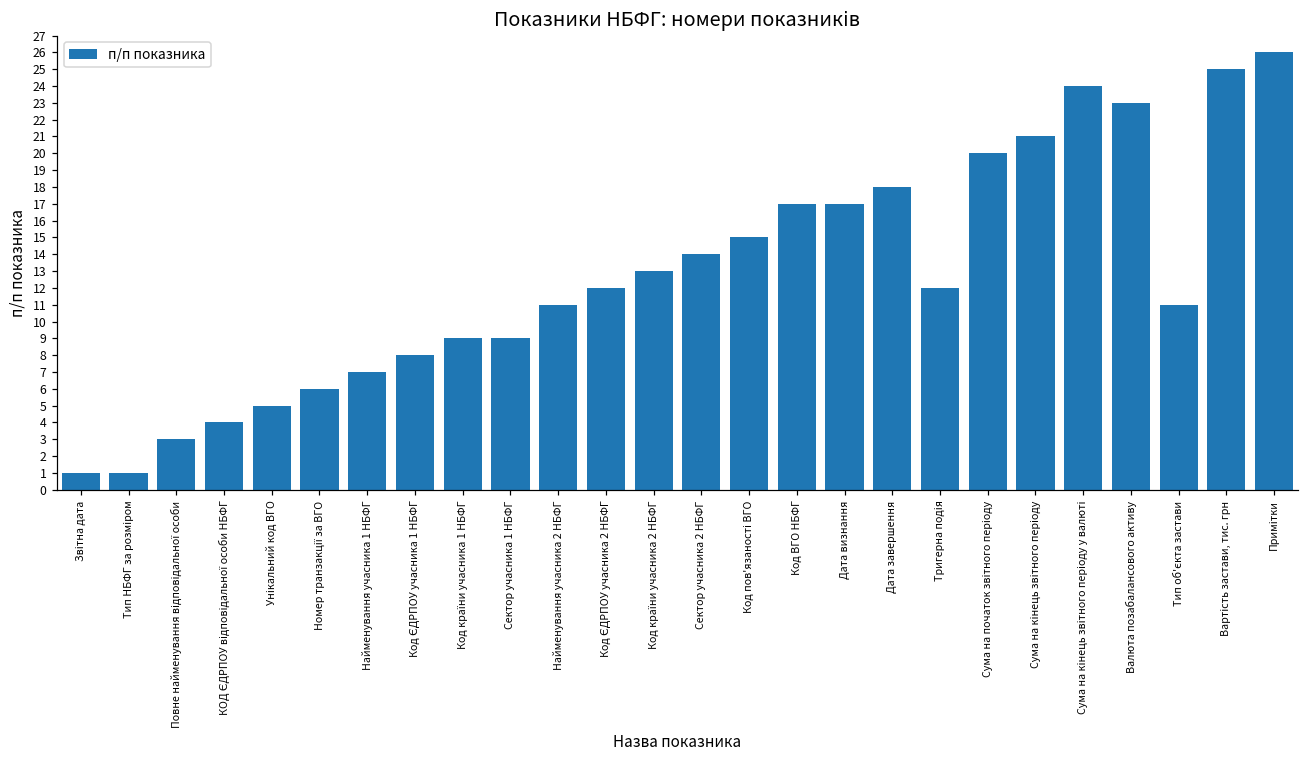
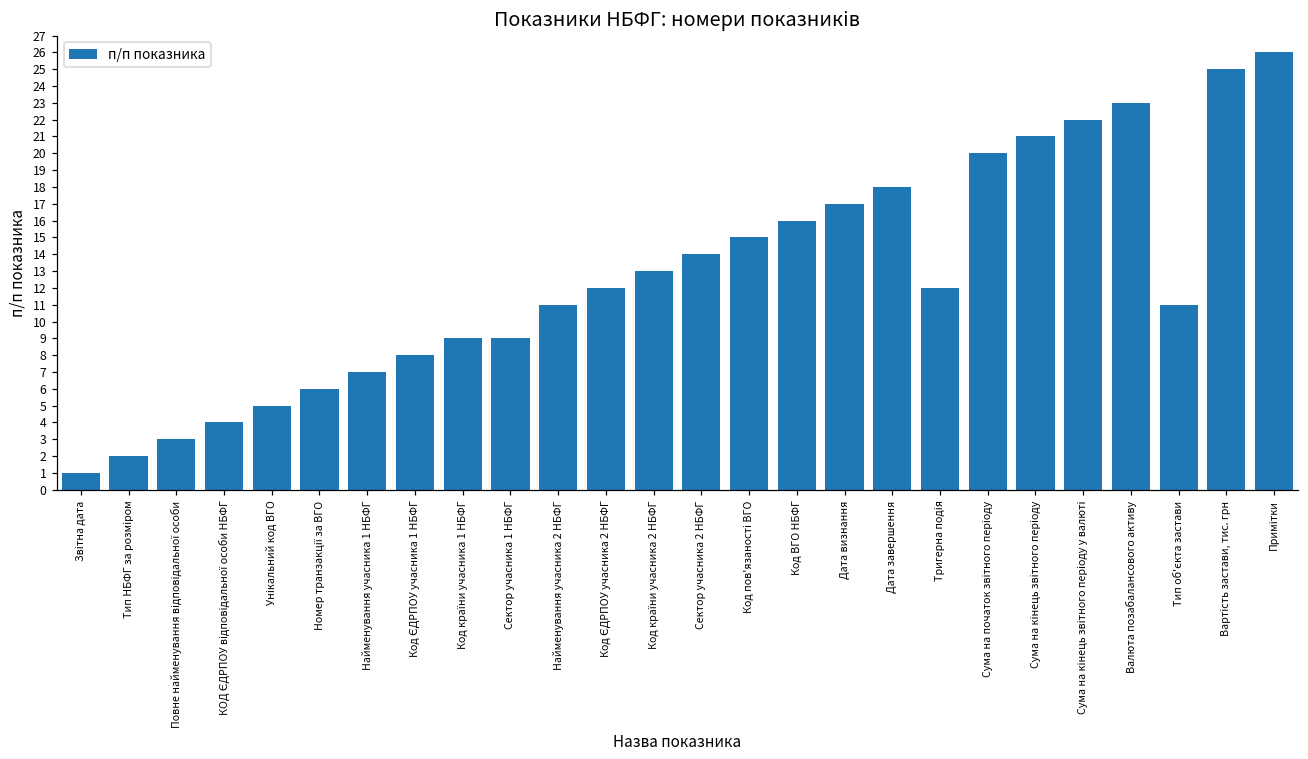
  {
    "Звітна дата": 1,
-   "Тип НБФГ за розміром": 1,
+   "Тип НБФГ за розміром": 2,
    "Повне найменування відповідальної особи": 3,
    "КОД ЄДРПОУ відповідальної особи НБФГ": 4,
    "Унікальний код ВГО": 5,
    "Номер транзакції за ВГО": 6,
    "Найменування учасника 1 НБФГ": 7,
    "Код ЄДРПОУ учасника 1 НБФГ": 8,
    "Код країни учасника 1 НБФГ": 9,
    "Сектор учасника 1 НБФГ": 9,
    "Найменування учасника 2 НБФГ": 11,
    "Код ЄДРПОУ учасника 2 НБФГ": 12,
    "Код країни учасника 2 НБФГ": 13,
    "Сектор учасника 2 НБФГ": 14,
    "Код пов'язаності ВГО": 15,
-   "Код ВГО НБФГ": 17,
+   "Код ВГО НБФГ": 16,
    "Дата визнання": 17,
    "Дата завершення": 18,
    "Тригерна подія": 12,
    "Сума на початок звітного періоду": 20,
    "Сума на кінець звітного періоду": 21,
-   "Сума на кінець звітного періоду у валюті": 24,
+   "Сума на кінець звітного періоду у валюті": 22,
    "Валюта позабалансового активу": 23,
    "Тип об'єкта застави": 11,
    "Вартість застави, тис. грн": 25,
    "Примітки": 26
  }
